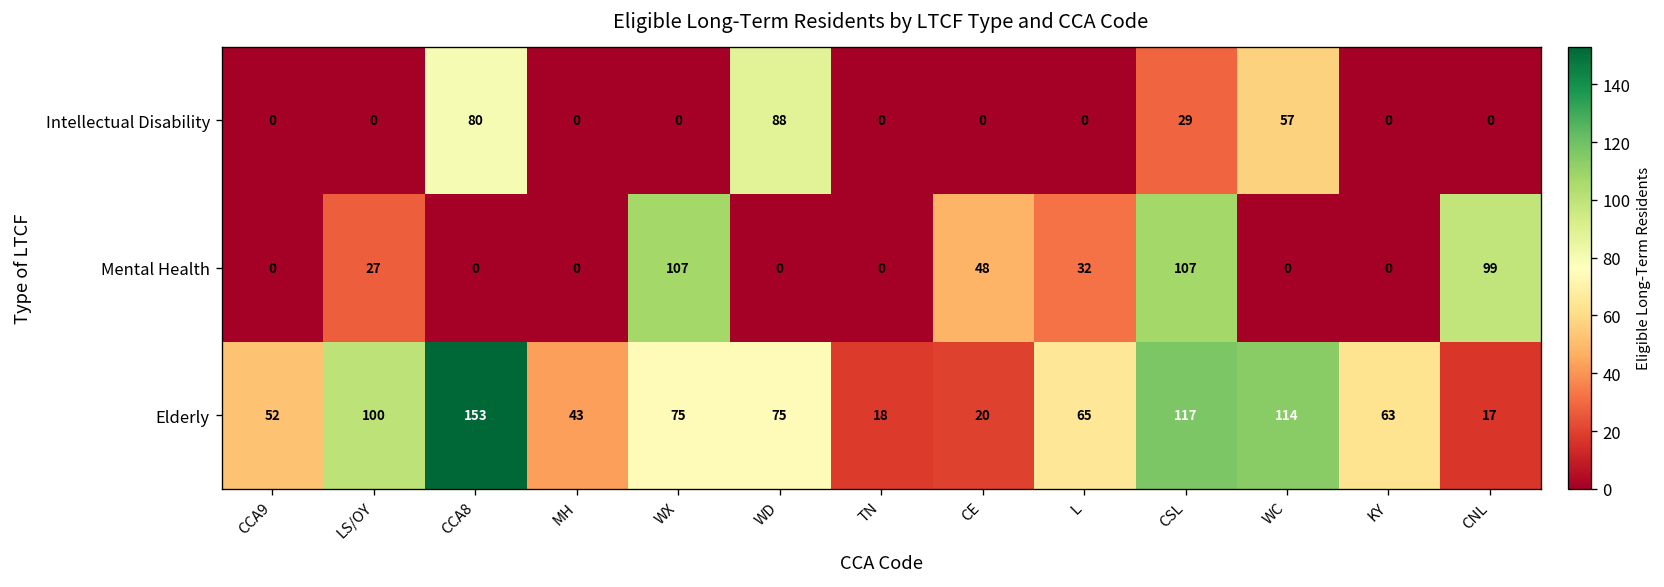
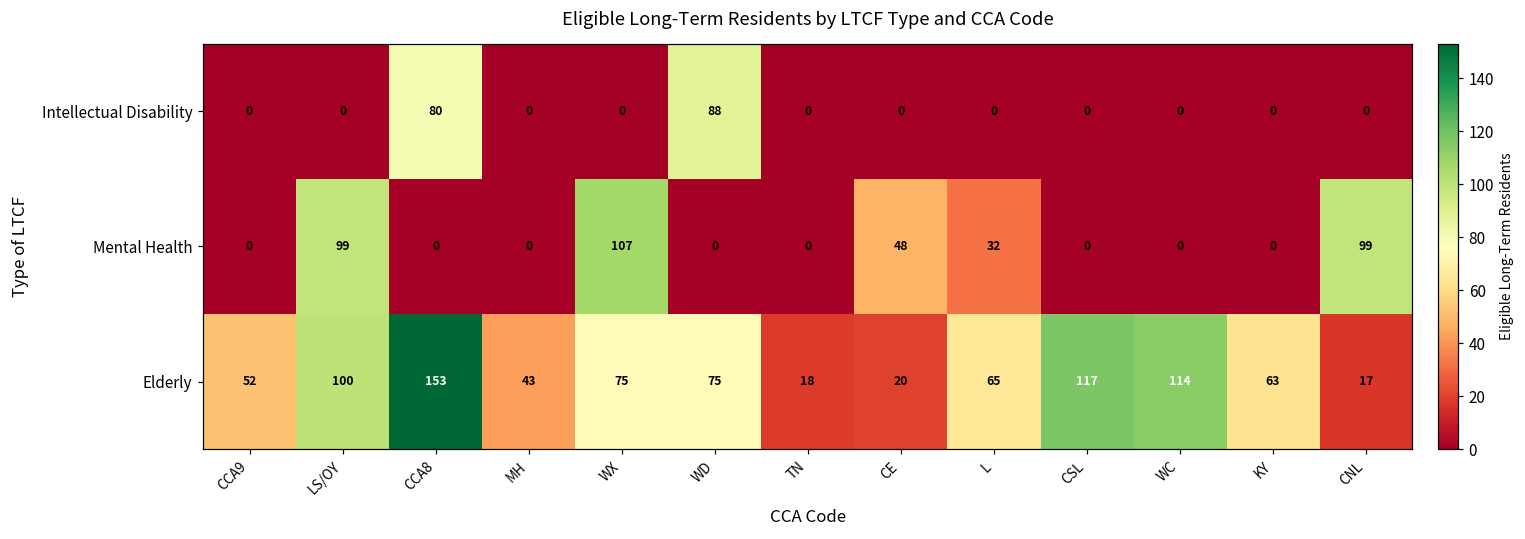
  {
    "Intellectual Disability": {
      "CCA9": 0,
      "LS/OY": 0,
      "CCA8": 80,
      "MH": 0,
      "WX": 0,
      "WD": 88,
      "TN": 0,
      "CE": 0,
      "L": 0,
-     "CSL": 29,
-     "WC": 57,
+     "CSL": 0,
+     "WC": 0,
      "KY": 0,
      "CNL": 0
    },
    "Mental Health": {
      "CCA9": 0,
-     "LS/OY": 27,
+     "LS/OY": 99,
      "CCA8": 0,
      "MH": 0,
      "WX": 107,
      "WD": 0,
      "TN": 0,
      "CE": 48,
      "L": 32,
-     "CSL": 107,
+     "CSL": 0,
      "WC": 0,
      "KY": 0,
      "CNL": 99
    },
    "Elderly": {
      "CCA9": 52,
      "LS/OY": 100,
      "CCA8": 153,
      "MH": 43,
      "WX": 75,
      "WD": 75,
      "TN": 18,
      "CE": 20,
      "L": 65,
      "CSL": 117,
      "WC": 114,
      "KY": 63,
      "CNL": 17
    }
  }
